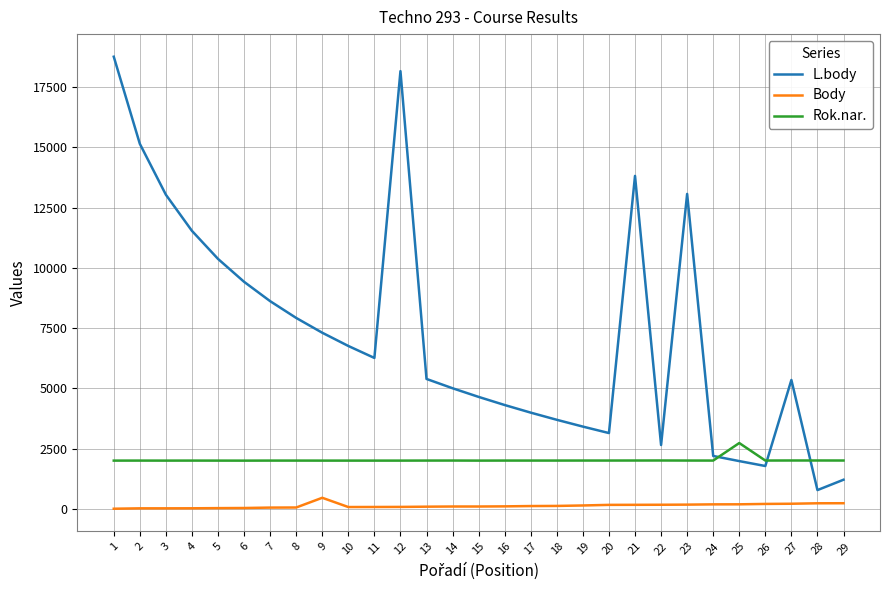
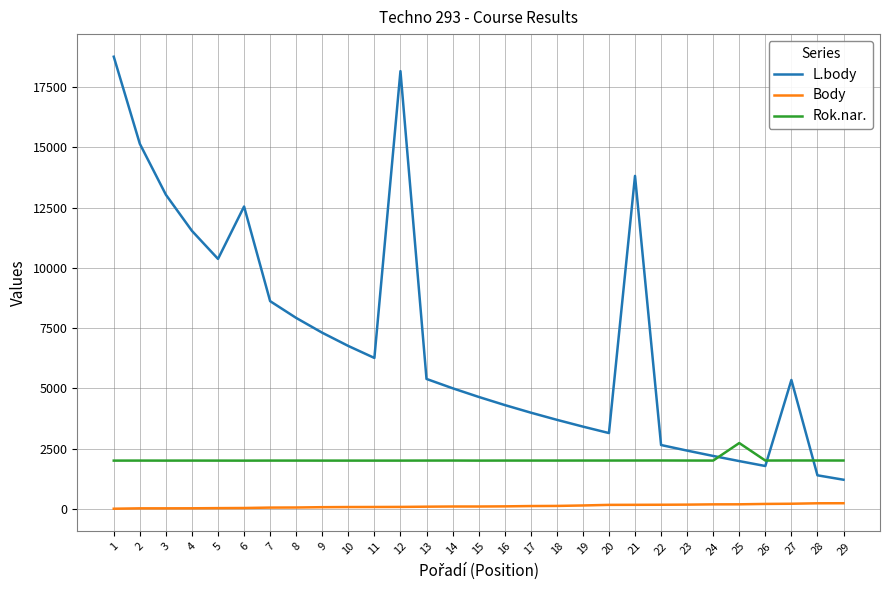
  {
    "L.body": {
      "1": 18800,
      "2": 15100,
      "3": 13000,
      "4": 11500,
      "5": 10400,
-     "6": 9400,
+     "6": 12500,
      "7": 8600,
      "8": 7900,
      "9": 7300,
      "10": 6800,
      "11": 6300,
      "12": 18200,
      "13": 5400,
      "14": 5000,
      "15": 4600,
      "16": 4300,
      "17": 4000,
      "18": 3700,
      "19": 3400,
      "20": 3100,
      "21": 13800,
      "22": 2700,
-     "23": 13100,
+     "23": 2400,
      "24": 2200,
      "25": 2000,
      "26": 1800,
      "27": 5400,
-     "28": 800,
+     "28": 1400,
      "29": 1200
    },
    "Body": {
      "1": 0,
      "2": 0,
      "3": 0,
      "4": 0,
      "5": 0,
      "6": 0,
      "7": 100,
      "8": 100,
-     "9": 500,
+     "9": 100,
      "10": 100,
      "11": 100,
      "12": 100,
      "13": 100,
      "14": 100,
      "15": 100,
      "16": 100,
      "17": 100,
      "18": 100,
      "19": 100,
      "20": 200,
      "21": 200,
      "22": 200,
      "23": 200,
      "24": 200,
      "25": 200,
      "26": 200,
      "27": 200,
      "28": 200,
      "29": 200
    },
    "Rok.nar.": {
      "1": 2000,
      "2": 2000,
      "3": 2000,
      "4": 2000,
      "5": 2000,
      "6": 2000,
      "7": 2000,
      "8": 2000,
      "9": 2000,
      "10": 2000,
      "11": 2000,
      "12": 2000,
      "13": 2000,
      "14": 2000,
      "15": 2000,
      "16": 2000,
      "17": 2000,
      "18": 2000,
      "19": 2000,
      "20": 2000,
      "21": 2000,
      "22": 2000,
      "23": 2000,
      "24": 2000,
      "25": 2700,
      "26": 2000,
      "27": 2000,
      "28": 2000,
      "29": 2000
    }
  }
